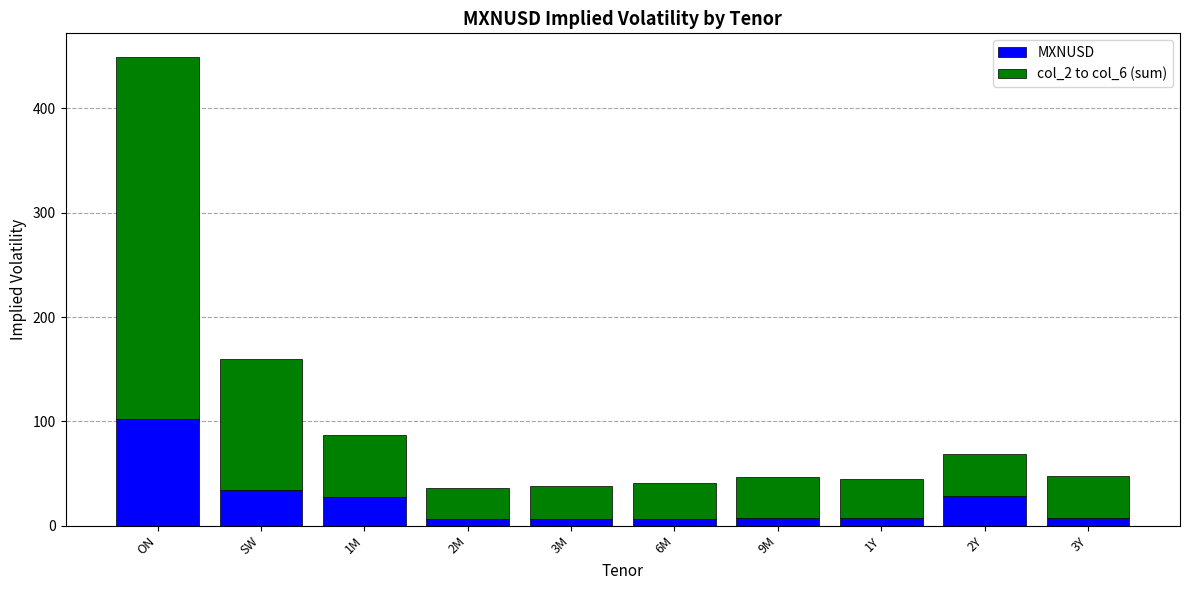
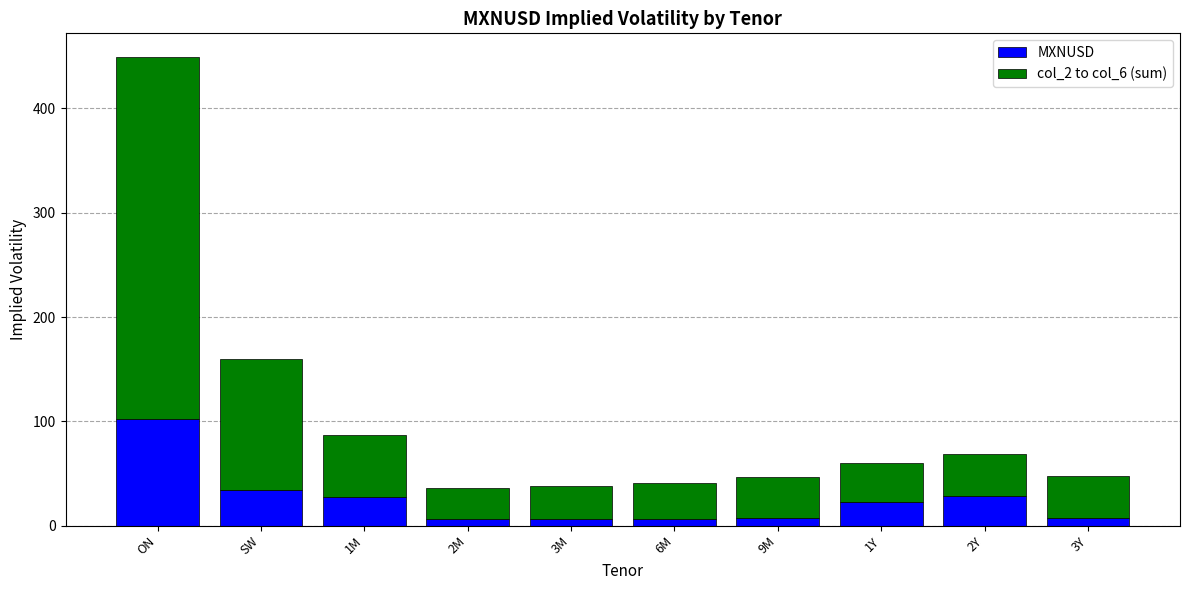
  {
    "MXNUSD": {
      "ON": 102,
      "SW": 34,
      "1M": 27,
      "2M": 6,
      "3M": 6,
      "6M": 7,
      "9M": 7,
-     "1Y": 7,
+     "1Y": 22,
      "2Y": 28,
      "3Y": 8
    },
    "col_2 to col_6 (sum)": {
      "ON": 347,
      "SW": 126,
      "1M": 59,
      "2M": 30,
      "3M": 32,
      "6M": 34,
      "9M": 39,
      "1Y": 38,
      "2Y": 40,
      "3Y": 40
    }
  }
